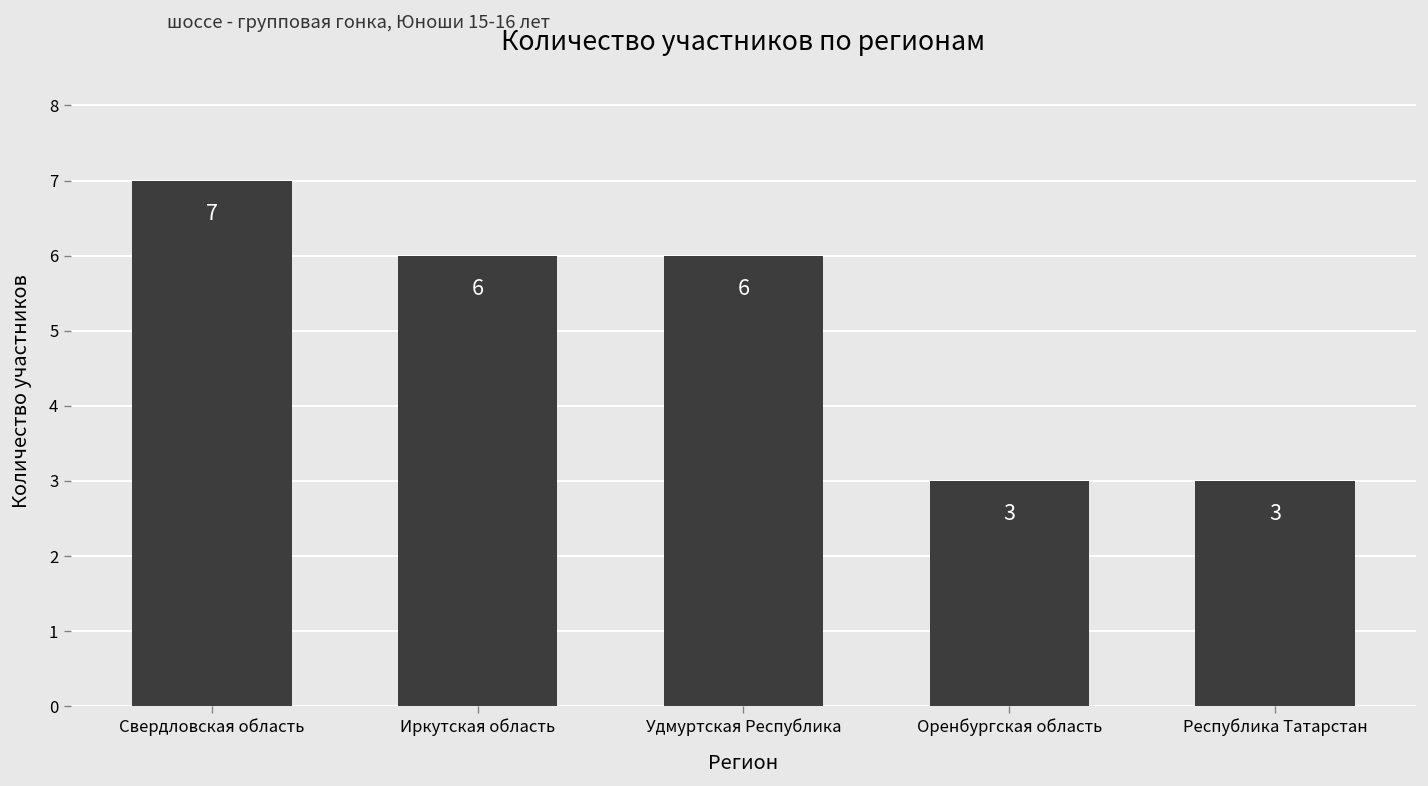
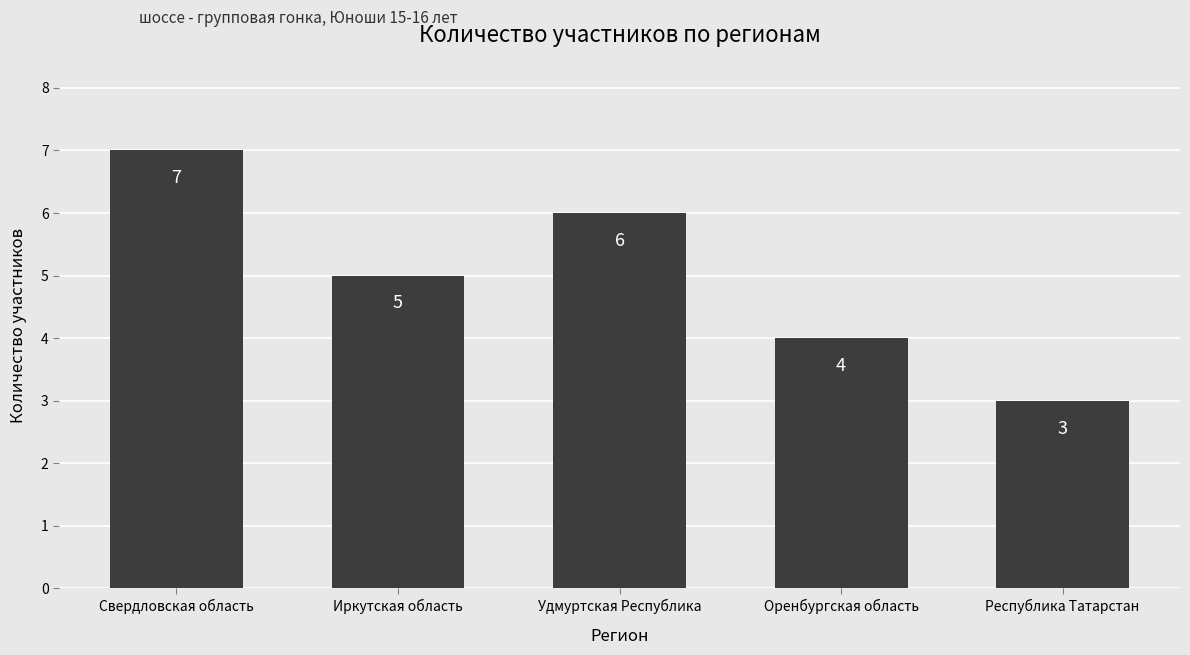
  {
    "Свердловская область": 7,
-   "Иркутская область": 6,
+   "Иркутская область": 5,
    "Удмуртская Республика": 6,
-   "Оренбургская область": 3,
+   "Оренбургская область": 4,
    "Республика Татарстан": 3
  }
